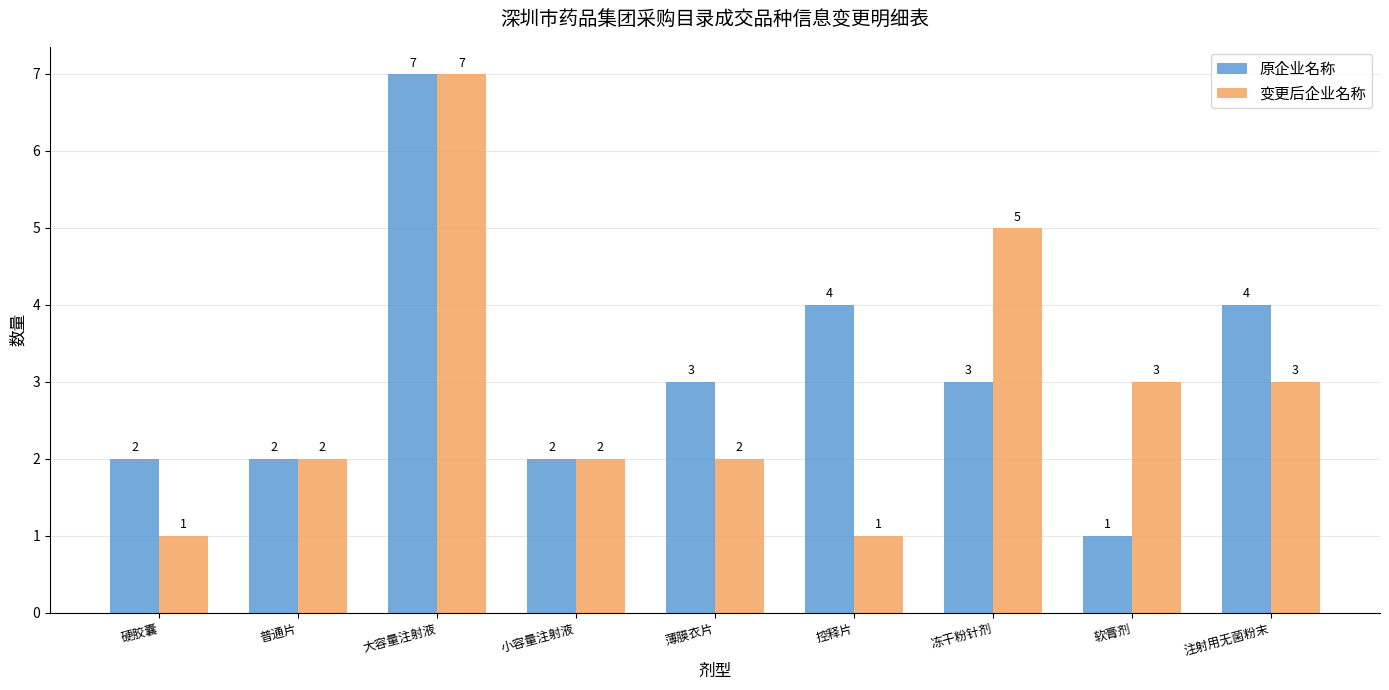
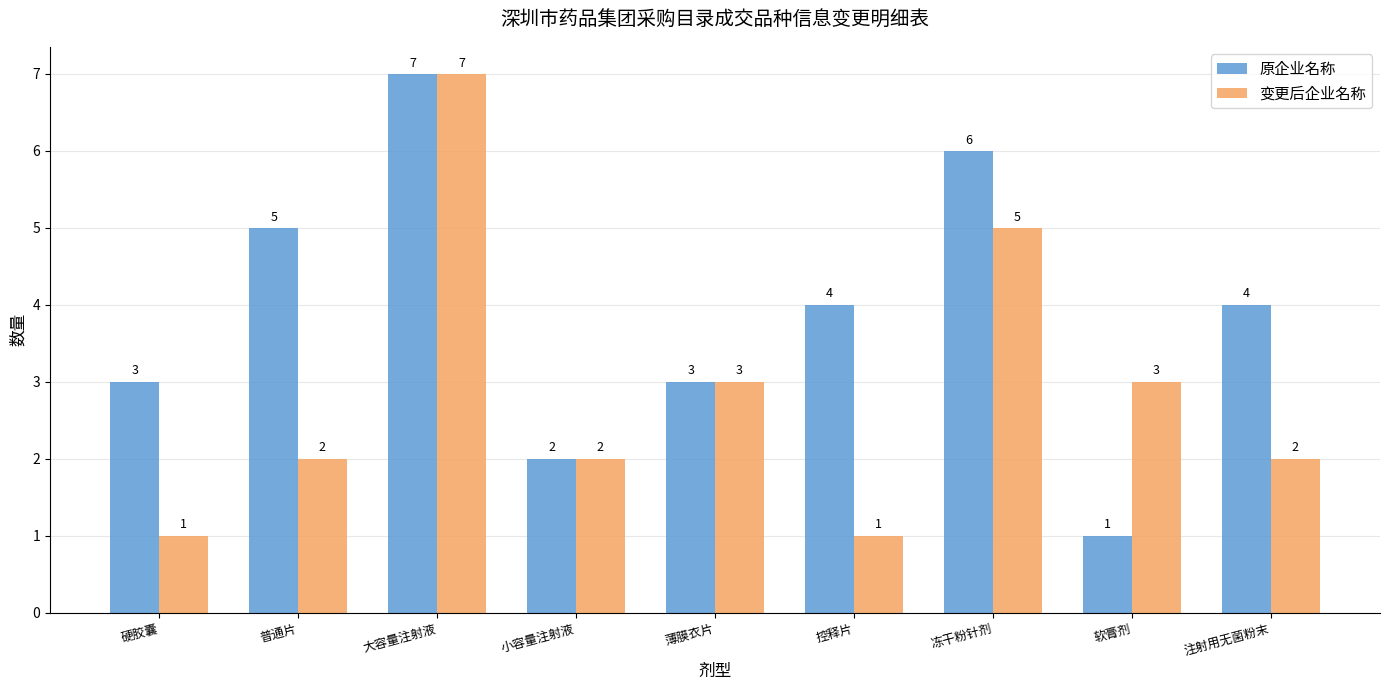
  {
    "原企业名称": {
-     "硬胶囊": 2,
-     "普通片": 2,
+     "硬胶囊": 3,
+     "普通片": 5,
      "大容量注射液": 7,
      "小容量注射液": 2,
      "薄膜衣片": 3,
      "控释片": 4,
-     "冻干粉针剂": 3,
+     "冻干粉针剂": 6,
      "软膏剂": 1,
      "注射用无菌粉末": 4
    },
    "变更后企业名称": {
      "硬胶囊": 1,
      "普通片": 2,
      "大容量注射液": 7,
      "小容量注射液": 2,
-     "薄膜衣片": 2,
+     "薄膜衣片": 3,
      "控释片": 1,
      "冻干粉针剂": 5,
      "软膏剂": 3,
-     "注射用无菌粉末": 3
+     "注射用无菌粉末": 2
    }
  }
